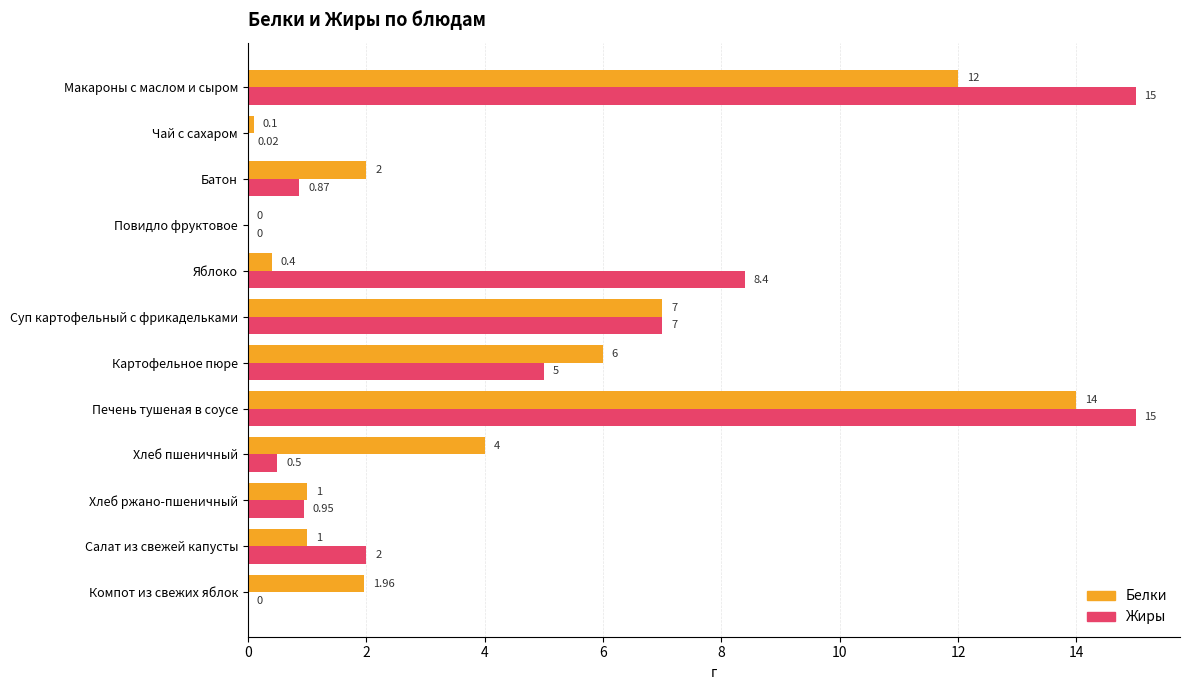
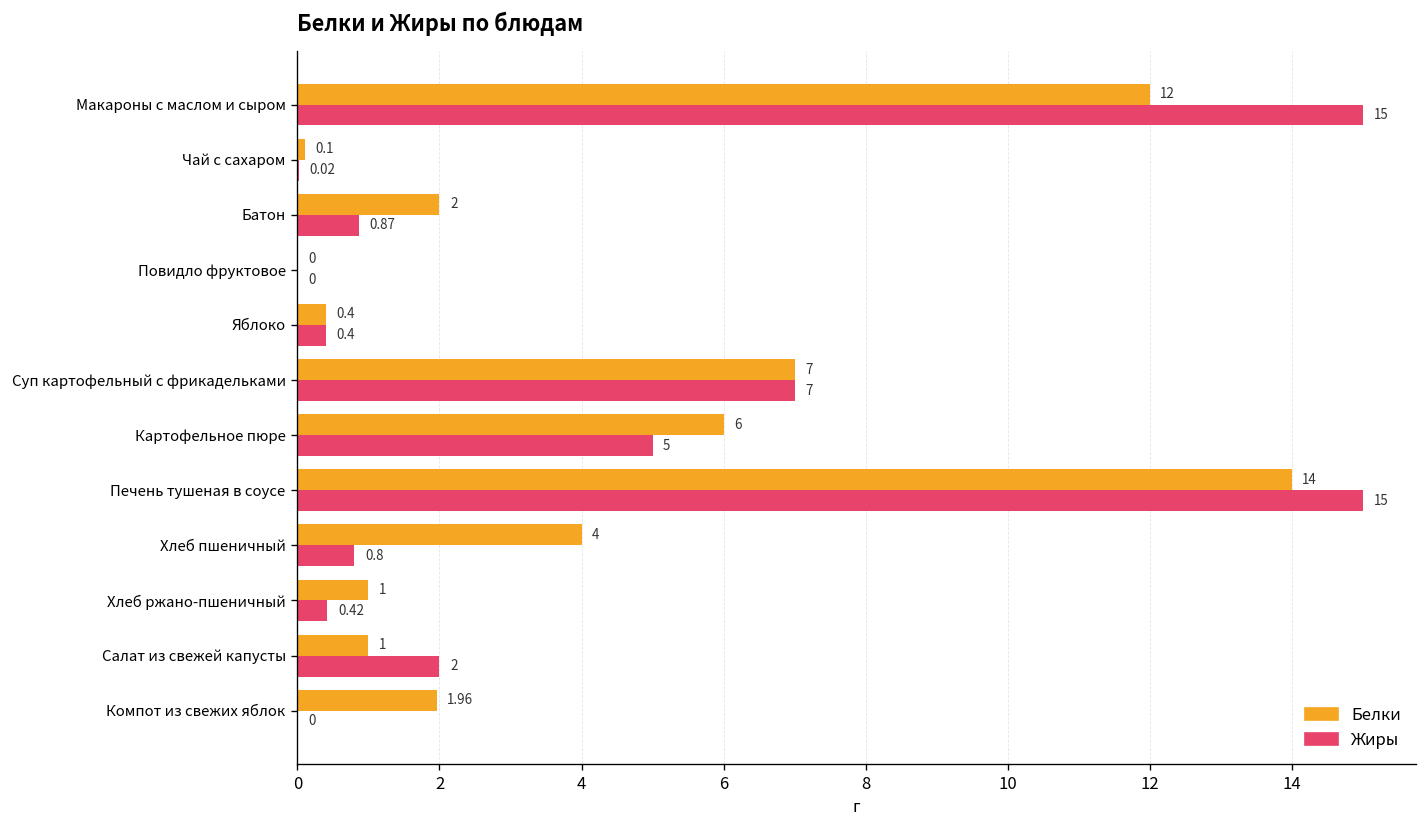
  {
    "Белки": {
      "Макароны с маслом и сыром": 12,
      "Чай с сахаром": 0.1,
      "Батон": 2,
      "Повидло фруктовое": 0,
      "Яблоко": 0.4,
      "Суп картофельный с фрикадельками": 7,
      "Картофельное пюре": 6,
      "Печень тушеная в соусе": 14,
      "Хлеб пшеничный": 4,
      "Хлеб ржано-пшеничный": 1,
      "Салат из свежей капусты": 1,
      "Компот из свежих яблок": 1.96
    },
    "Жиры": {
      "Макароны с маслом и сыром": 15,
      "Чай с сахаром": 0.02,
      "Батон": 0.87,
      "Повидло фруктовое": 0,
-     "Яблоко": 8.4,
+     "Яблоко": 0.4,
      "Суп картофельный с фрикадельками": 7,
      "Картофельное пюре": 5,
      "Печень тушеная в соусе": 15,
-     "Хлеб пшеничный": 0.5,
-     "Хлеб ржано-пшеничный": 0.95,
+     "Хлеб пшеничный": 0.8,
+     "Хлеб ржано-пшеничный": 0.42,
      "Салат из свежей капусты": 2,
      "Компот из свежих яблок": 0
    }
  }
